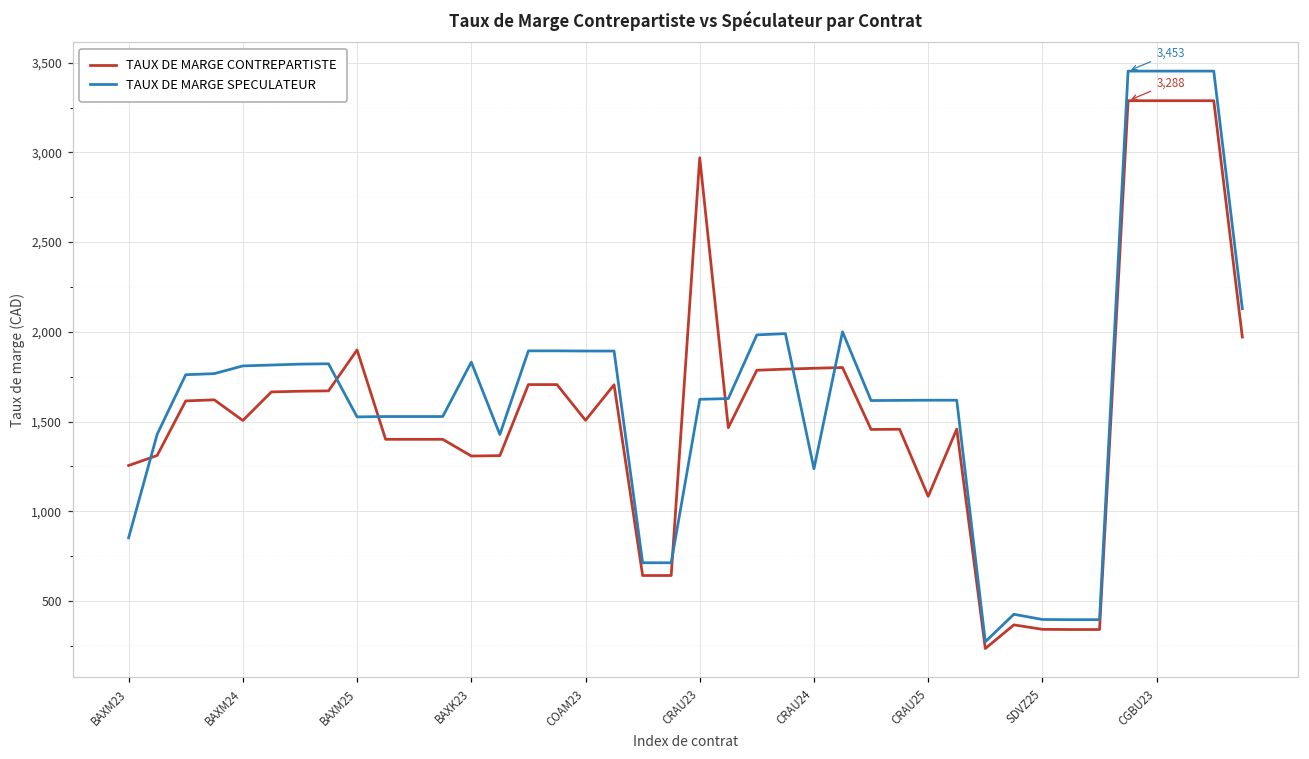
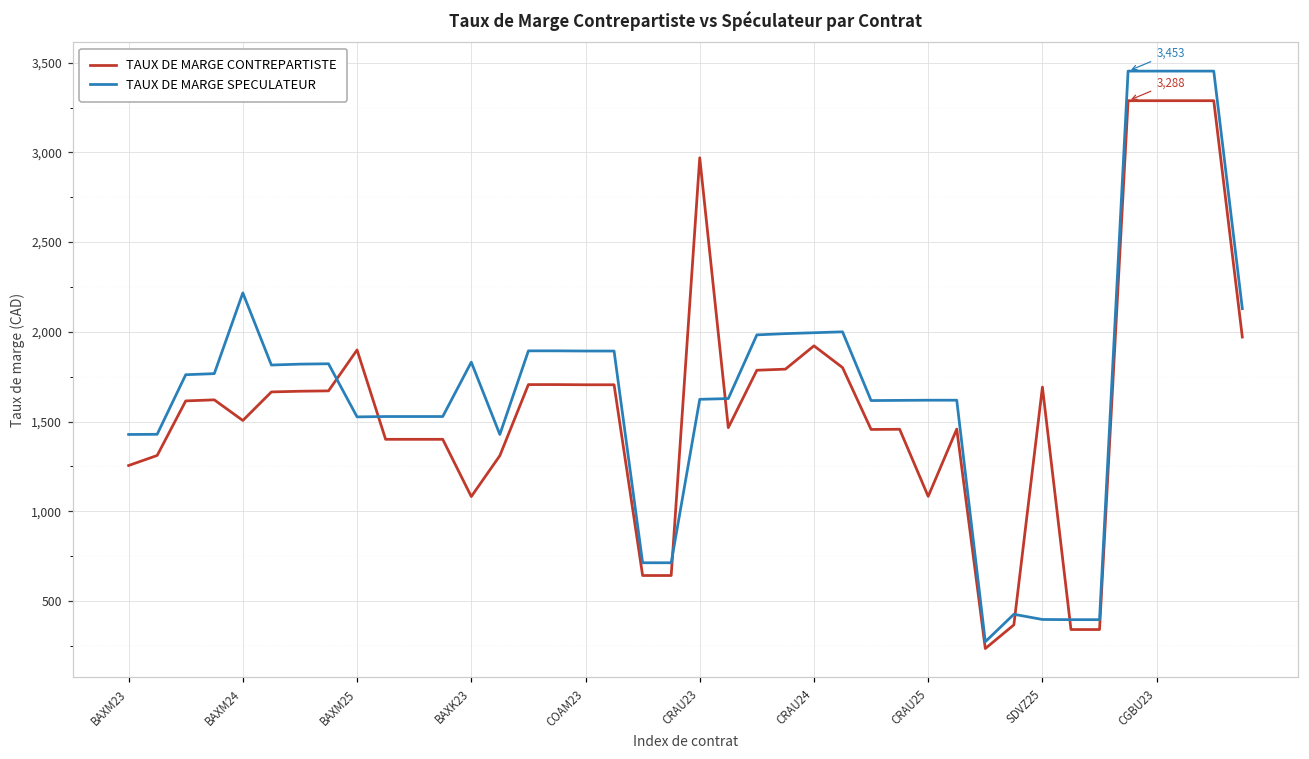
  {
    "TAUX DE MARGE CONTREPARTISTE": {
      "BAXM23": "1,260",
      "BAXM24": "1,510",
      "BAXM25": "1,900",
-     "BAXK23": "1,310",
-     "COAM23": "1,510",
+     "BAXK23": "1,080",
+     "COAM23": "1,710",
      "CRAU23": "2,970",
-     "CRAU24": "1,800",
+     "CRAU24": "1,920",
      "CRAU25": "1,080",
-     "SDVZ25": "340"
+     "SDVZ25": "1,690"
    },
    "TAUX DE MARGE SPECULATEUR": {
-     "BAXM23": "850",
-     "BAXM24": "1,810",
+     "BAXM23": "1,430",
+     "BAXM24": "2,220",
      "BAXM25": "1,530",
      "BAXK23": "1,830",
      "COAM23": "1,890",
      "CRAU23": "1,620",
-     "CRAU24": "1,240",
+     "CRAU24": "2,000",
      "CRAU25": "1,620",
      "SDVZ25": "400"
    }
  }
